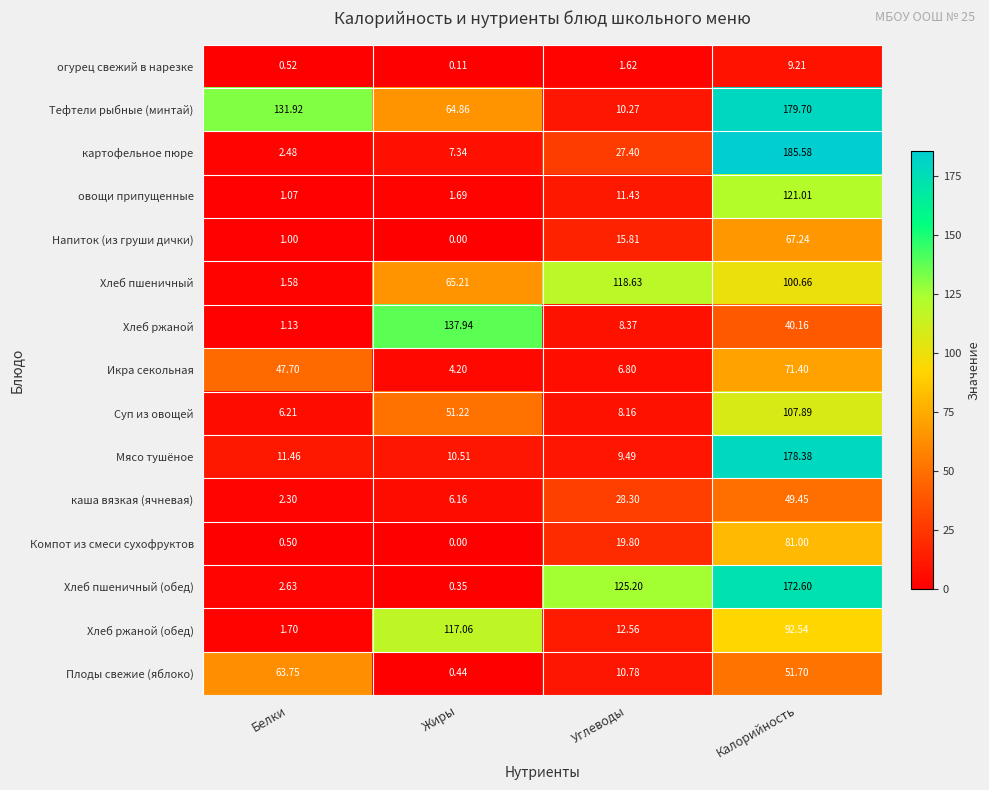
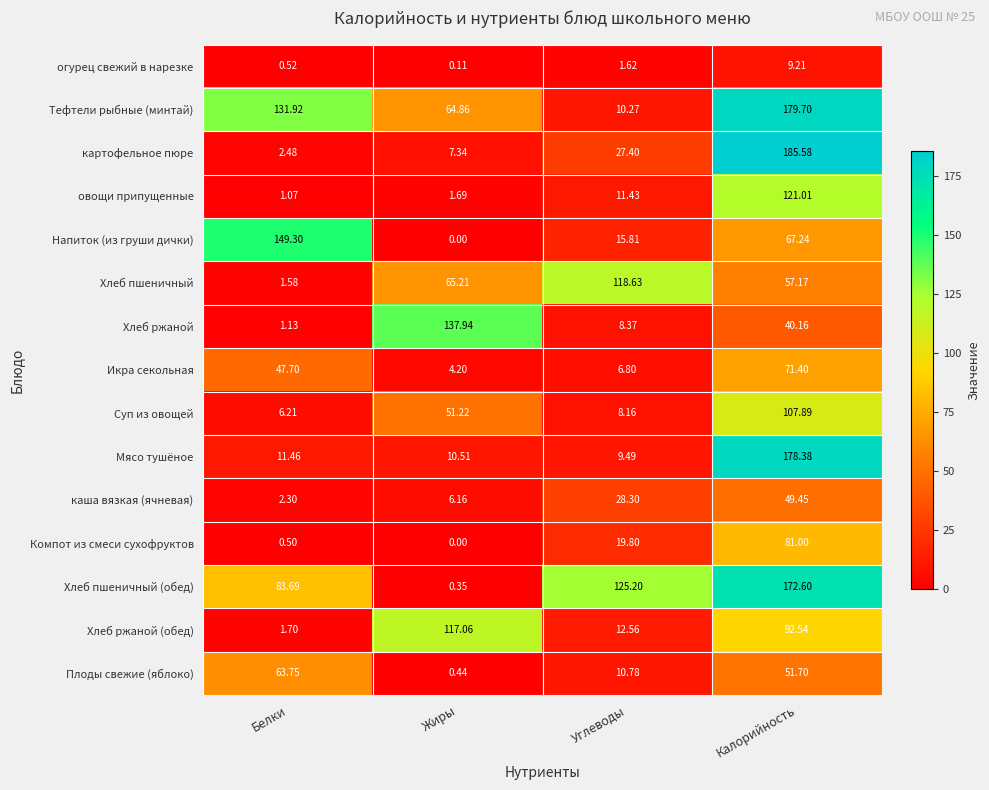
  {
    "огурец свежий в нарезке": {
      "Белки": 0.52,
      "Жиры": 0.11,
      "Углеводы": 1.62,
      "Калорийность": 9.21
    },
    "Тефтели рыбные (минтай)": {
      "Белки": 131.92,
      "Жиры": 64.86,
      "Углеводы": 10.27,
      "Калорийность": 179.70
    },
    "картофельное пюре": {
      "Белки": 2.48,
      "Жиры": 7.34,
      "Углеводы": 27.40,
      "Калорийность": 185.58
    },
    "овощи припущенные": {
      "Белки": 1.07,
      "Жиры": 1.69,
      "Углеводы": 11.43,
      "Калорийность": 121.01
    },
    "Напиток (из груши дички)": {
-     "Белки": 1.00,
+     "Белки": 149.30,
      "Жиры": 0.00,
      "Углеводы": 15.81,
      "Калорийность": 67.24
    },
    "Хлеб пшеничный": {
      "Белки": 1.58,
      "Жиры": 65.21,
      "Углеводы": 118.63,
-     "Калорийность": 100.66
+     "Калорийность": 57.17
    },
    "Хлеб ржаной": {
      "Белки": 1.13,
      "Жиры": 137.94,
      "Углеводы": 8.37,
      "Калорийность": 40.16
    },
    "Икра секольная": {
      "Белки": 47.70,
      "Жиры": 4.20,
      "Углеводы": 6.80,
      "Калорийность": 71.40
    },
    "Суп из овощей": {
      "Белки": 6.21,
      "Жиры": 51.22,
      "Углеводы": 8.16,
      "Калорийность": 107.89
    },
    "Мясо тушёное": {
      "Белки": 11.46,
      "Жиры": 10.51,
      "Углеводы": 9.49,
      "Калорийность": 178.38
    },
    "каша вязкая (ячневая)": {
      "Белки": 2.30,
      "Жиры": 6.16,
      "Углеводы": 28.30,
      "Калорийность": 49.45
    },
    "Компот из смеси сухофруктов": {
      "Белки": 0.50,
      "Жиры": 0.00,
      "Углеводы": 19.80,
      "Калорийность": 81.00
    },
    "Хлеб пшеничный (обед)": {
-     "Белки": 2.63,
+     "Белки": 83.69,
      "Жиры": 0.35,
      "Углеводы": 125.20,
      "Калорийность": 172.60
    },
    "Хлеб ржаной (обед)": {
      "Белки": 1.70,
      "Жиры": 117.06,
      "Углеводы": 12.56,
      "Калорийность": 92.54
    },
    "Плоды свежие (яблоко)": {
      "Белки": 63.75,
      "Жиры": 0.44,
      "Углеводы": 10.78,
      "Калорийность": 51.70
    }
  }
